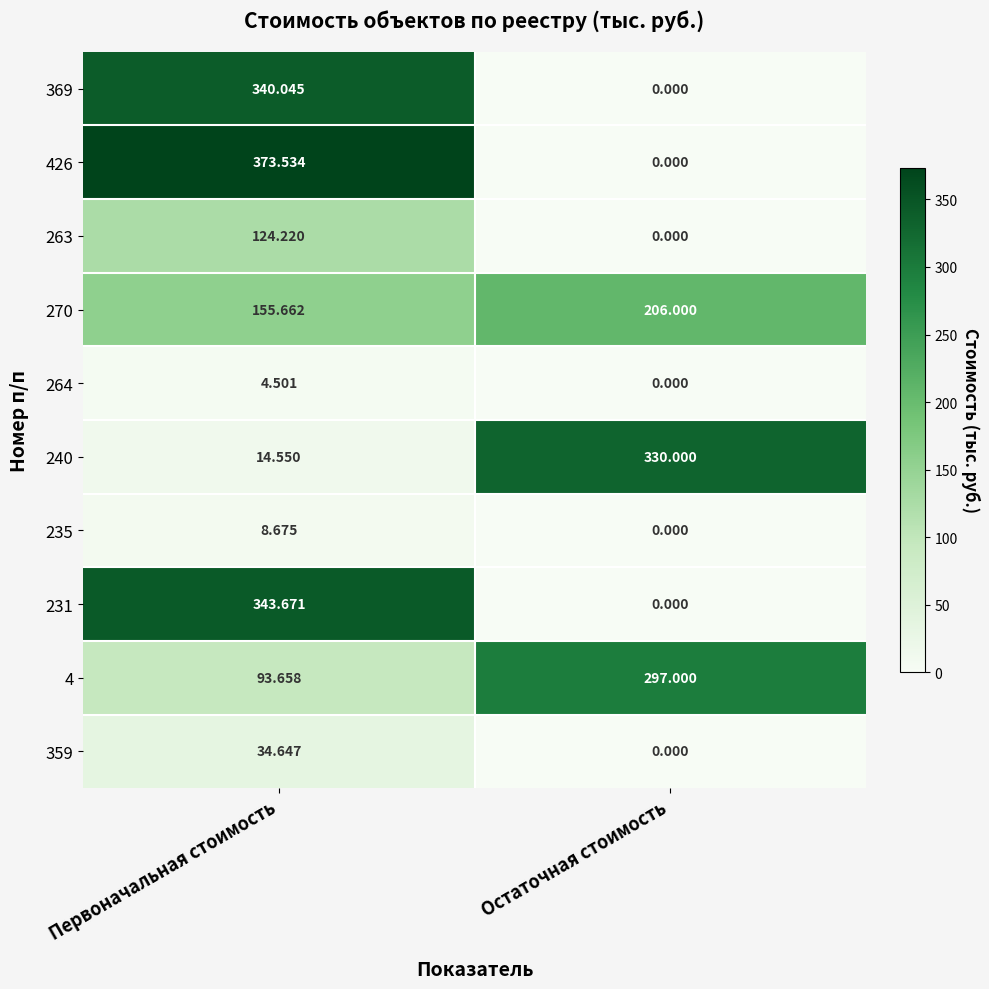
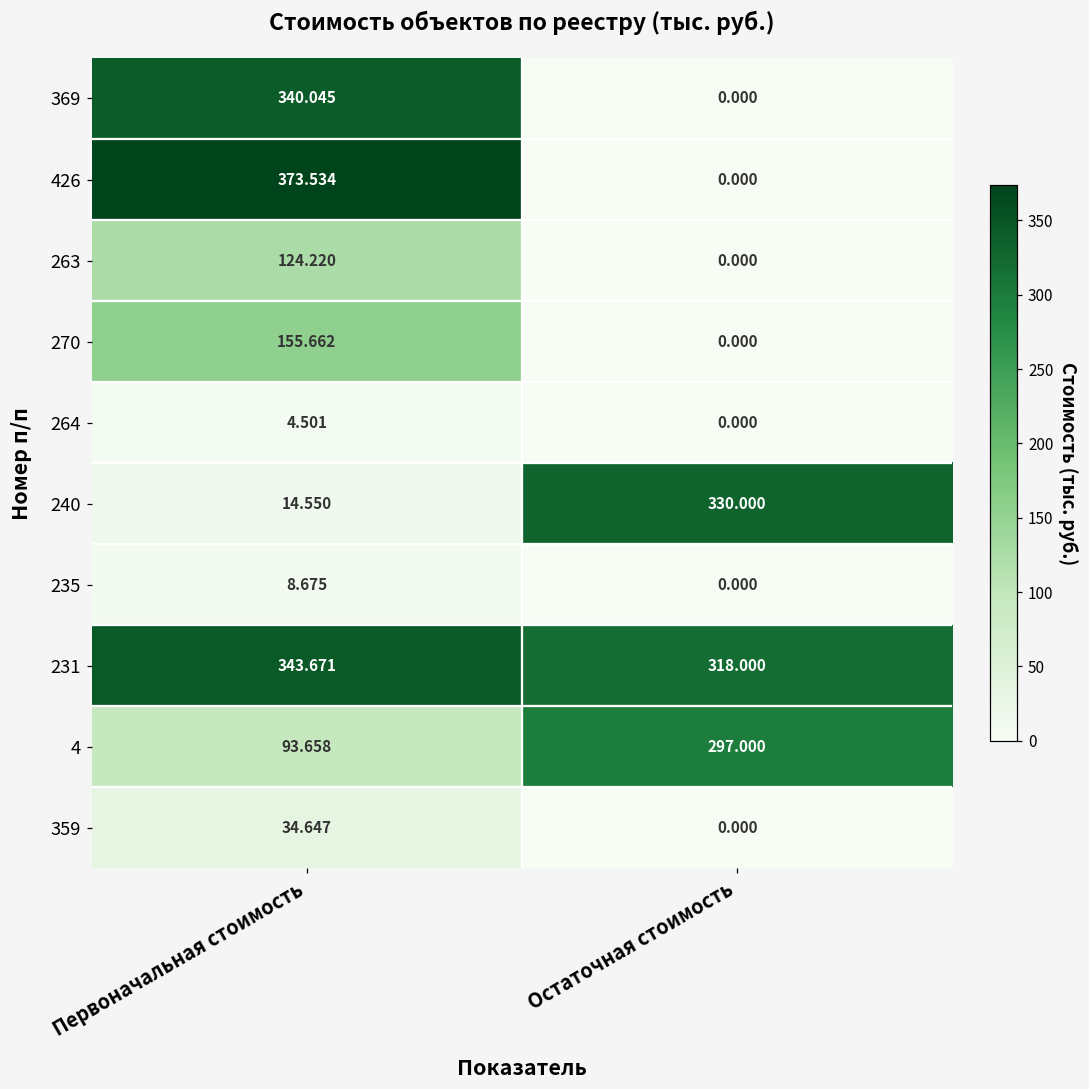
  {
    "369": {
      "Первоначальная стоимость": 340.045,
      "Остаточная стоимость": 0.000
    },
    "426": {
      "Первоначальная стоимость": 373.534,
      "Остаточная стоимость": 0.000
    },
    "263": {
      "Первоначальная стоимость": 124.220,
      "Остаточная стоимость": 0.000
    },
    "270": {
      "Первоначальная стоимость": 155.662,
-     "Остаточная стоимость": 206.000
+     "Остаточная стоимость": 0.000
    },
    "264": {
      "Первоначальная стоимость": 4.501,
      "Остаточная стоимость": 0.000
    },
    "240": {
      "Первоначальная стоимость": 14.550,
      "Остаточная стоимость": 330.000
    },
    "235": {
      "Первоначальная стоимость": 8.675,
      "Остаточная стоимость": 0.000
    },
    "231": {
      "Первоначальная стоимость": 343.671,
-     "Остаточная стоимость": 0.000
+     "Остаточная стоимость": 318.000
    },
    "4": {
      "Первоначальная стоимость": 93.658,
      "Остаточная стоимость": 297.000
    },
    "359": {
      "Первоначальная стоимость": 34.647,
      "Остаточная стоимость": 0.000
    }
  }
